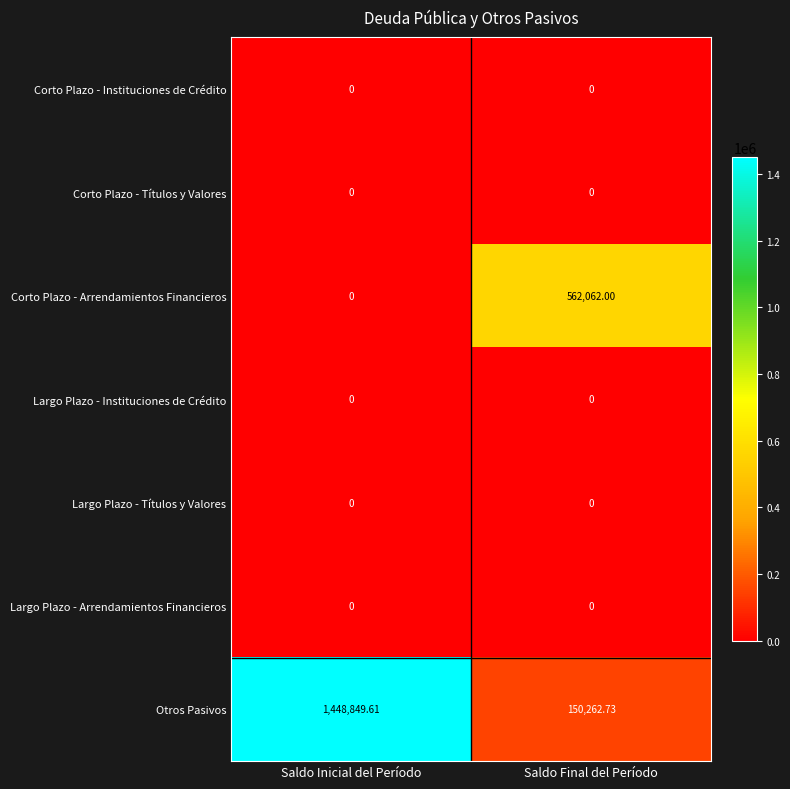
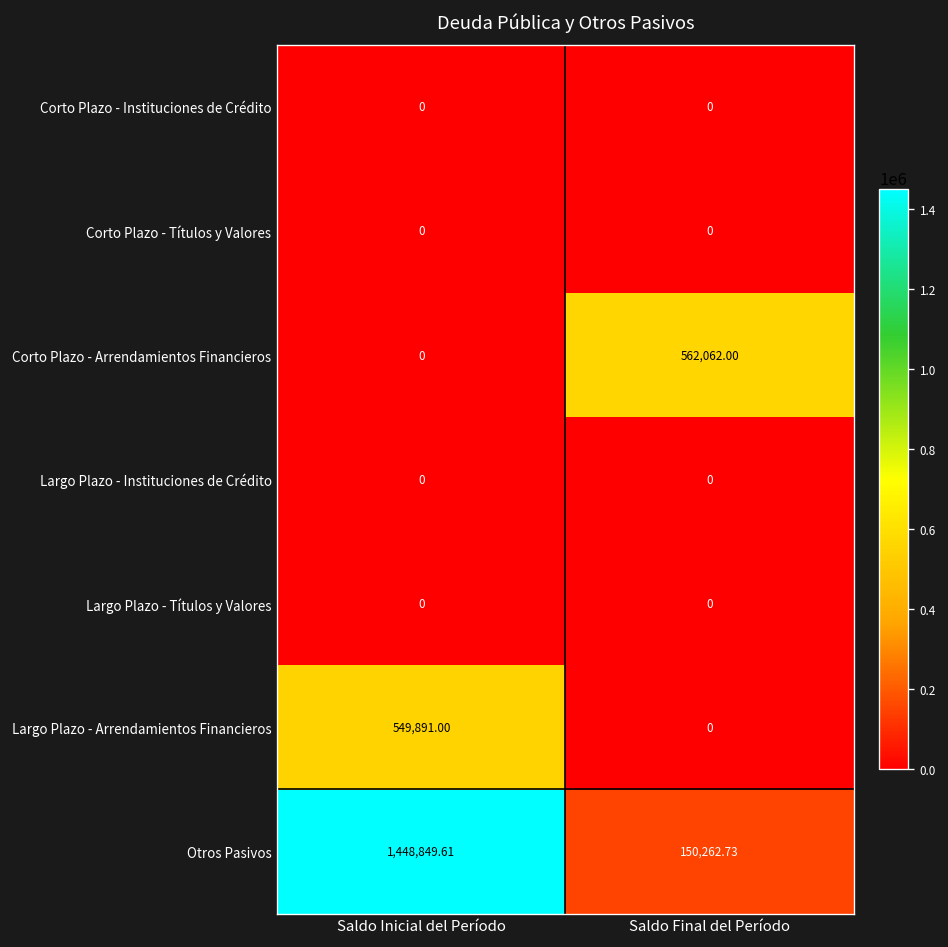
  {
    "Corto Plazo - Instituciones de Crédito": {
      "Saldo Inicial del Período": "0",
      "Saldo Final del Período": "0"
    },
    "Corto Plazo - Títulos y Valores": {
      "Saldo Inicial del Período": "0",
      "Saldo Final del Período": "0"
    },
    "Corto Plazo - Arrendamientos Financieros": {
      "Saldo Inicial del Período": "0",
      "Saldo Final del Período": "562,062.00"
    },
    "Largo Plazo - Instituciones de Crédito": {
      "Saldo Inicial del Período": "0",
      "Saldo Final del Período": "0"
    },
    "Largo Plazo - Títulos y Valores": {
      "Saldo Inicial del Período": "0",
      "Saldo Final del Período": "0"
    },
    "Largo Plazo - Arrendamientos Financieros": {
-     "Saldo Inicial del Período": "0",
+     "Saldo Inicial del Período": "549,891.00",
      "Saldo Final del Período": "0"
    },
    "Otros Pasivos": {
      "Saldo Inicial del Período": "1,448,849.61",
      "Saldo Final del Período": "150,262.73"
    }
  }
